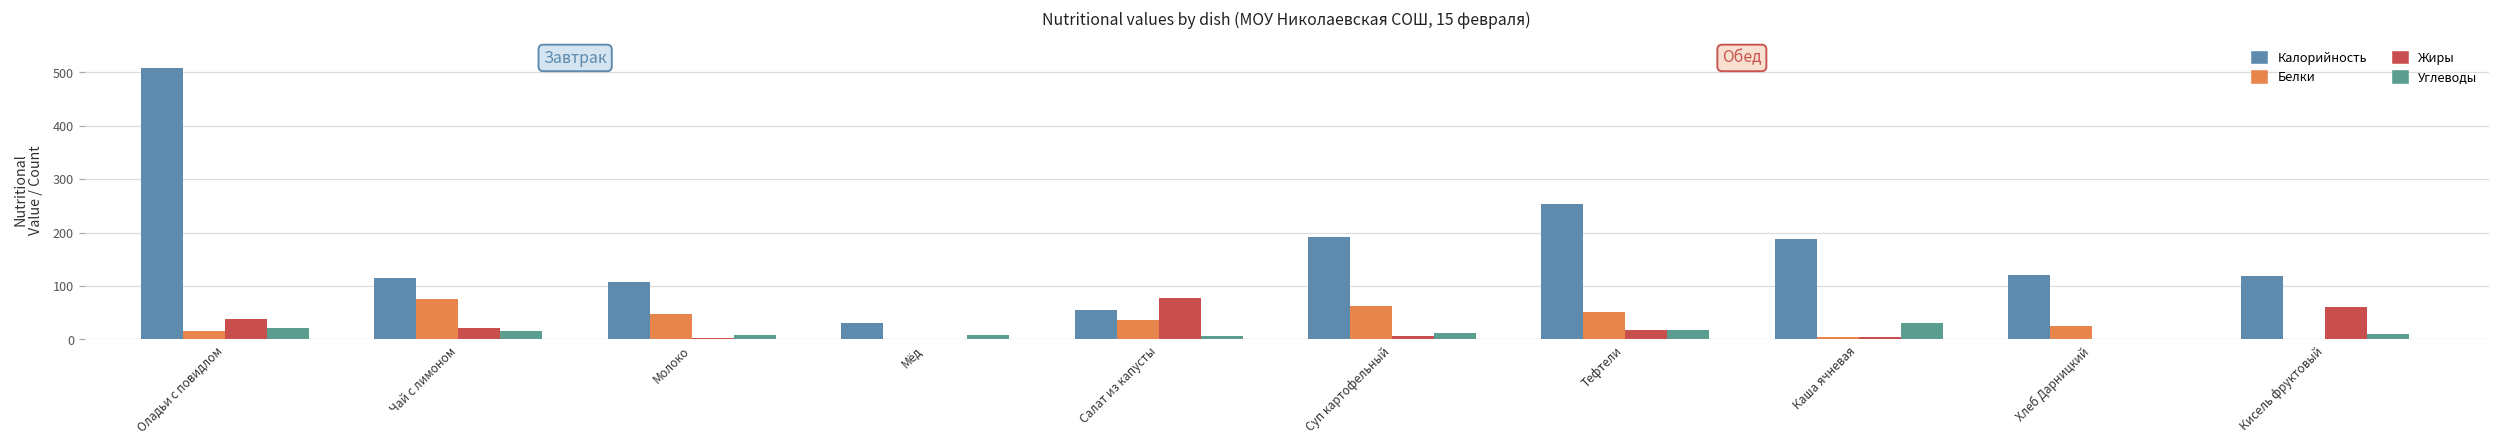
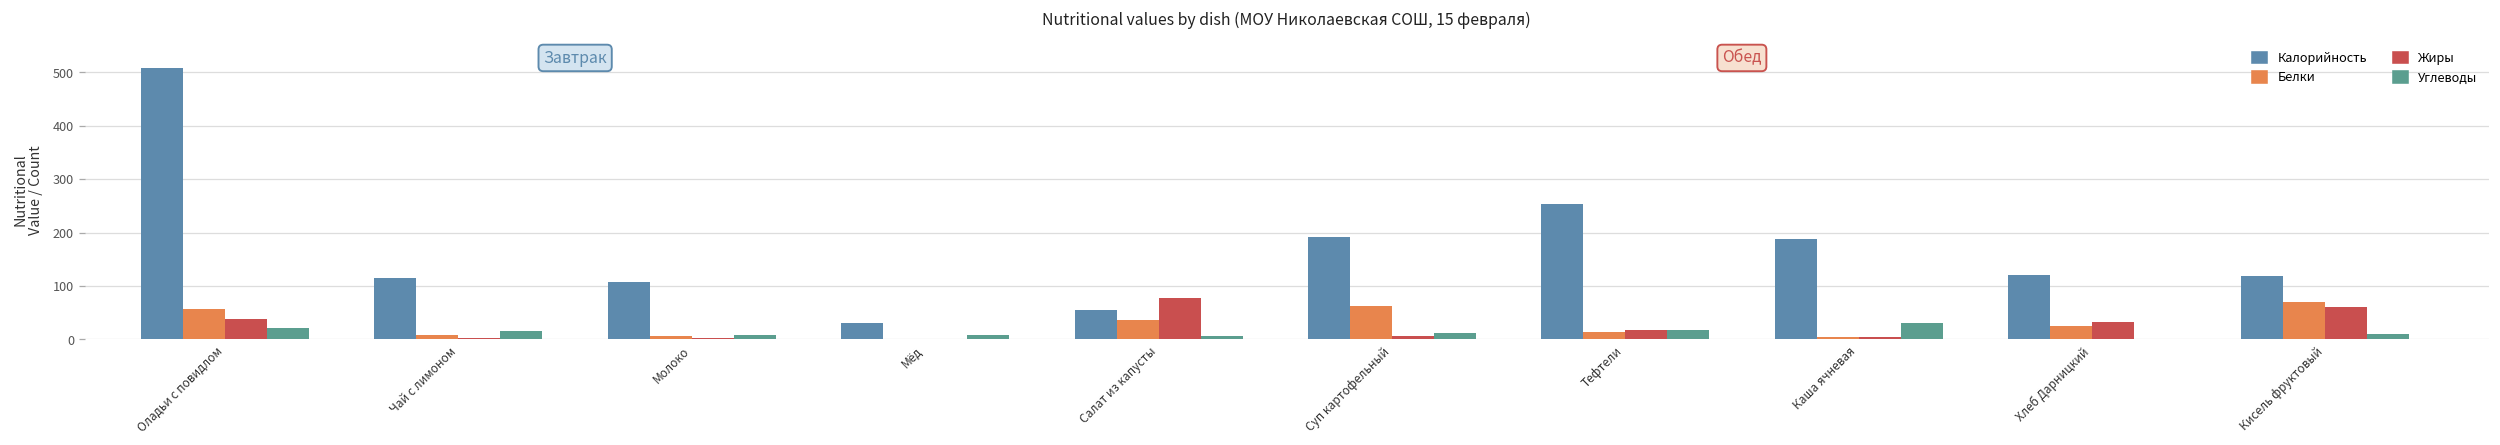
  {
    "Белки": {
-     "Оладьи с повидлом": 20,
-     "Чай с лимоном": 80,
-     "Молоко": 50,
+     "Оладьи с повидлом": 60,
+     "Чай с лимоном": 10,
+     "Молоко": 10,
      "Мёд": 0,
      "Салат из капусты": 40,
      "Суп картофельный": 60,
-     "Тефтели": 50,
+     "Тефтели": 10,
      "Хлеб Дарницкий": 20,
-     "Кисель фруктовый": 0
+     "Кисель фруктовый": 70
    },
    "Жиры": {
      "Оладьи с повидлом": 40,
-     "Чай с лимоном": 20,
+     "Чай с лимоном": 0,
      "Мёд": 0,
      "Салат из капусты": 80,
      "Суп картофельный": 10,
      "Тефтели": 20,
-     "Хлеб Дарницкий": 0,
+     "Хлеб Дарницкий": 30,
      "Кисель фруктовый": 60
    }
  }
